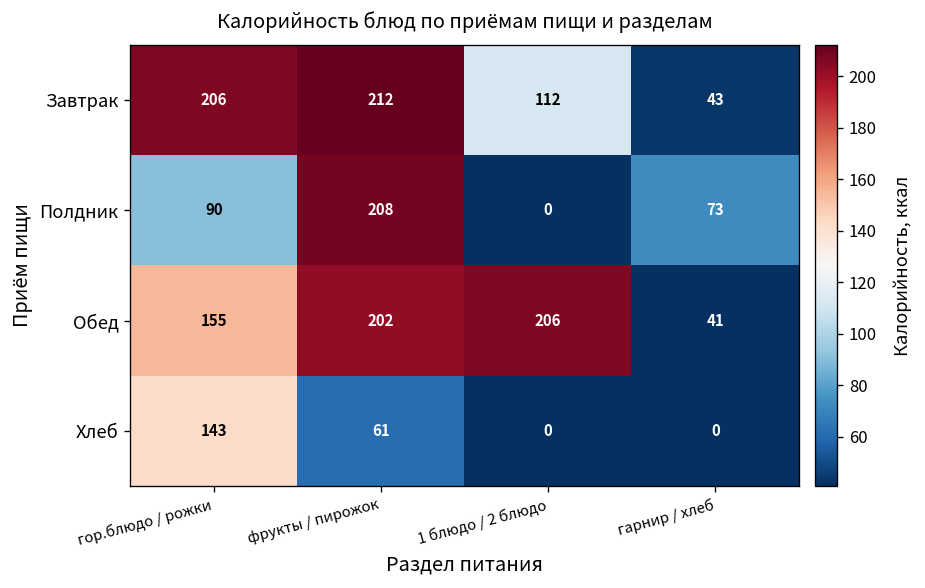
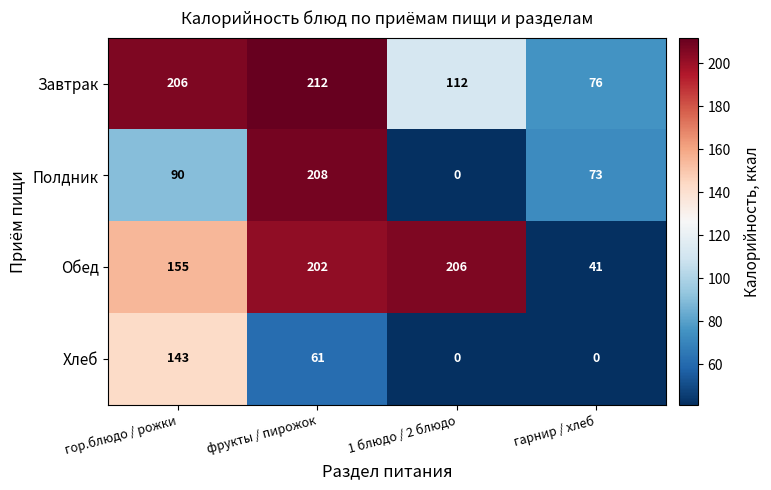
  {
    "Завтрак": {
      "гор.блюдо / рожки": 206,
      "фрукты / пирожок": 212,
      "1 блюдо / 2 блюдо": 112,
-     "гарнир / хлеб": 43
+     "гарнир / хлеб": 76
    },
    "Полдник": {
      "гор.блюдо / рожки": 90,
      "фрукты / пирожок": 208,
      "1 блюдо / 2 блюдо": 0,
      "гарнир / хлеб": 73
    },
    "Обед": {
      "гор.блюдо / рожки": 155,
      "фрукты / пирожок": 202,
      "1 блюдо / 2 блюдо": 206,
      "гарнир / хлеб": 41
    },
    "Хлеб": {
      "гор.блюдо / рожки": 143,
      "фрукты / пирожок": 61,
      "1 блюдо / 2 блюдо": 0,
      "гарнир / хлеб": 0
    }
  }
